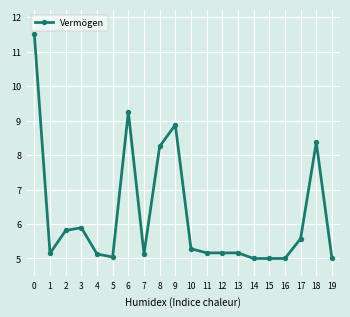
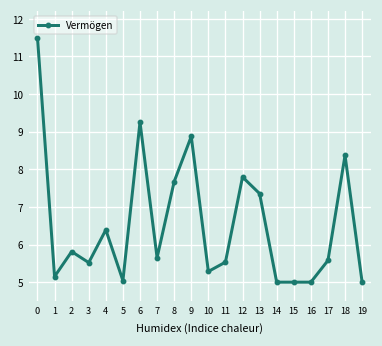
  {
    "0": 11.5,
    "1": 5.1,
    "2": 5.8,
-   "3": 5.9,
-   "4": 5.1,
+   "3": 5.5,
+   "4": 6.4,
    "5": 5.0,
    "6": 9.3,
-   "7": 5.1,
-   "8": 8.3,
+   "7": 5.7,
+   "8": 7.7,
    "9": 8.9,
    "10": 5.3,
-   "11": 5.2,
-   "12": 5.2,
-   "13": 5.2,
+   "11": 5.5,
+   "12": 7.8,
+   "13": 7.4,
    "14": 5.0,
    "15": 5.0,
    "16": 5.0,
    "17": 5.6,
    "18": 8.4,
    "19": 5.0
  }
